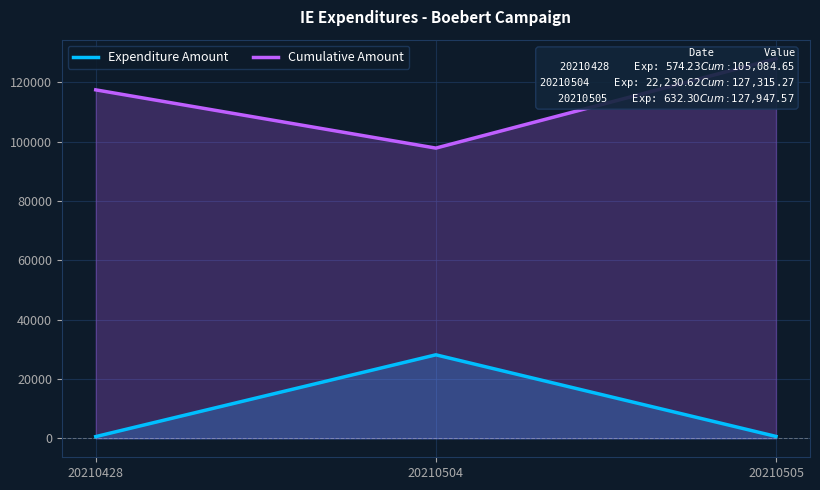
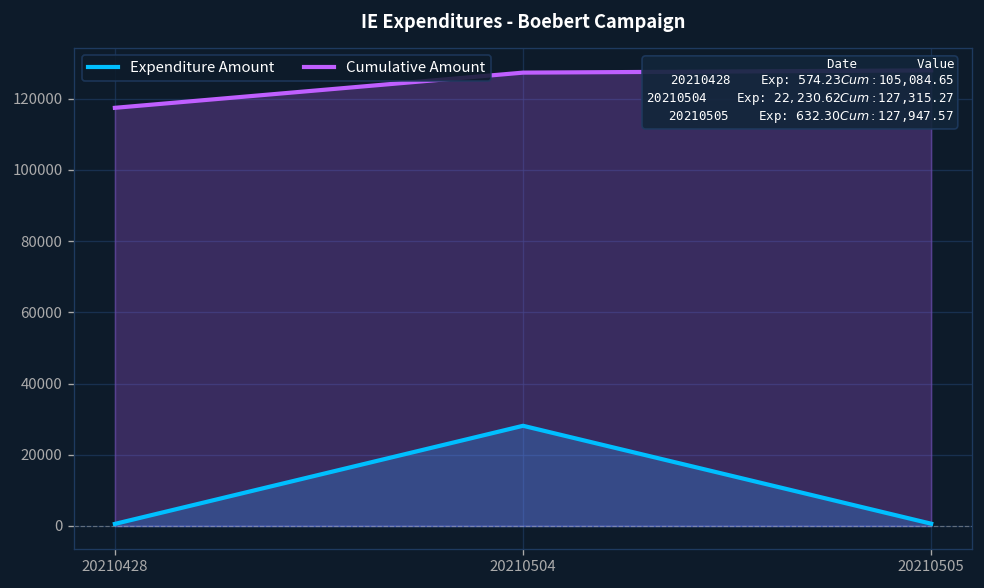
  {
    "Expenditure Amount": {
      "20210428": 1000,
      "20210504": 28000,
      "20210505": 1000
    },
    "Cumulative Amount": {
      "20210428": 117000,
-     "20210504": 98000
+     "20210504": 127000
    }
  }
